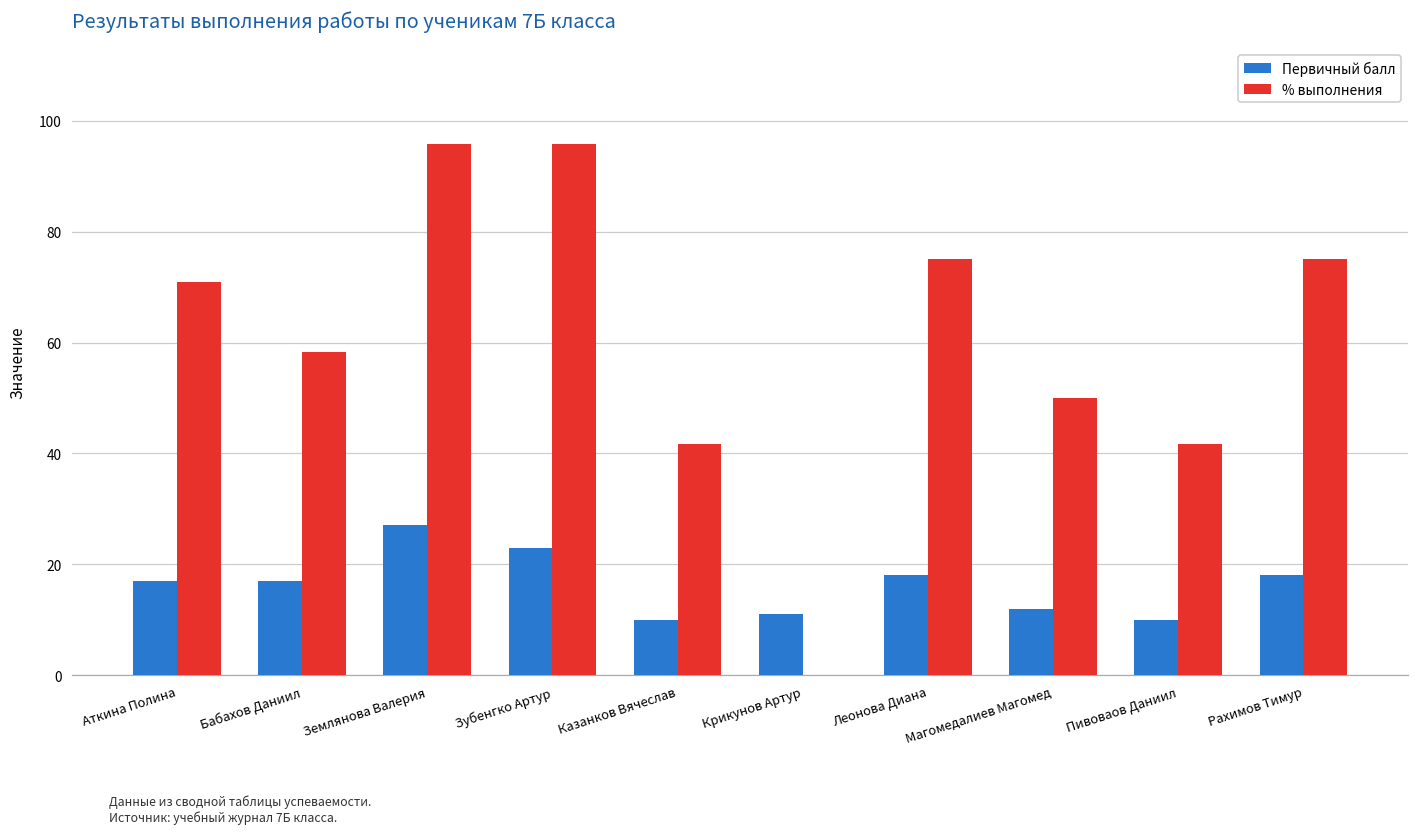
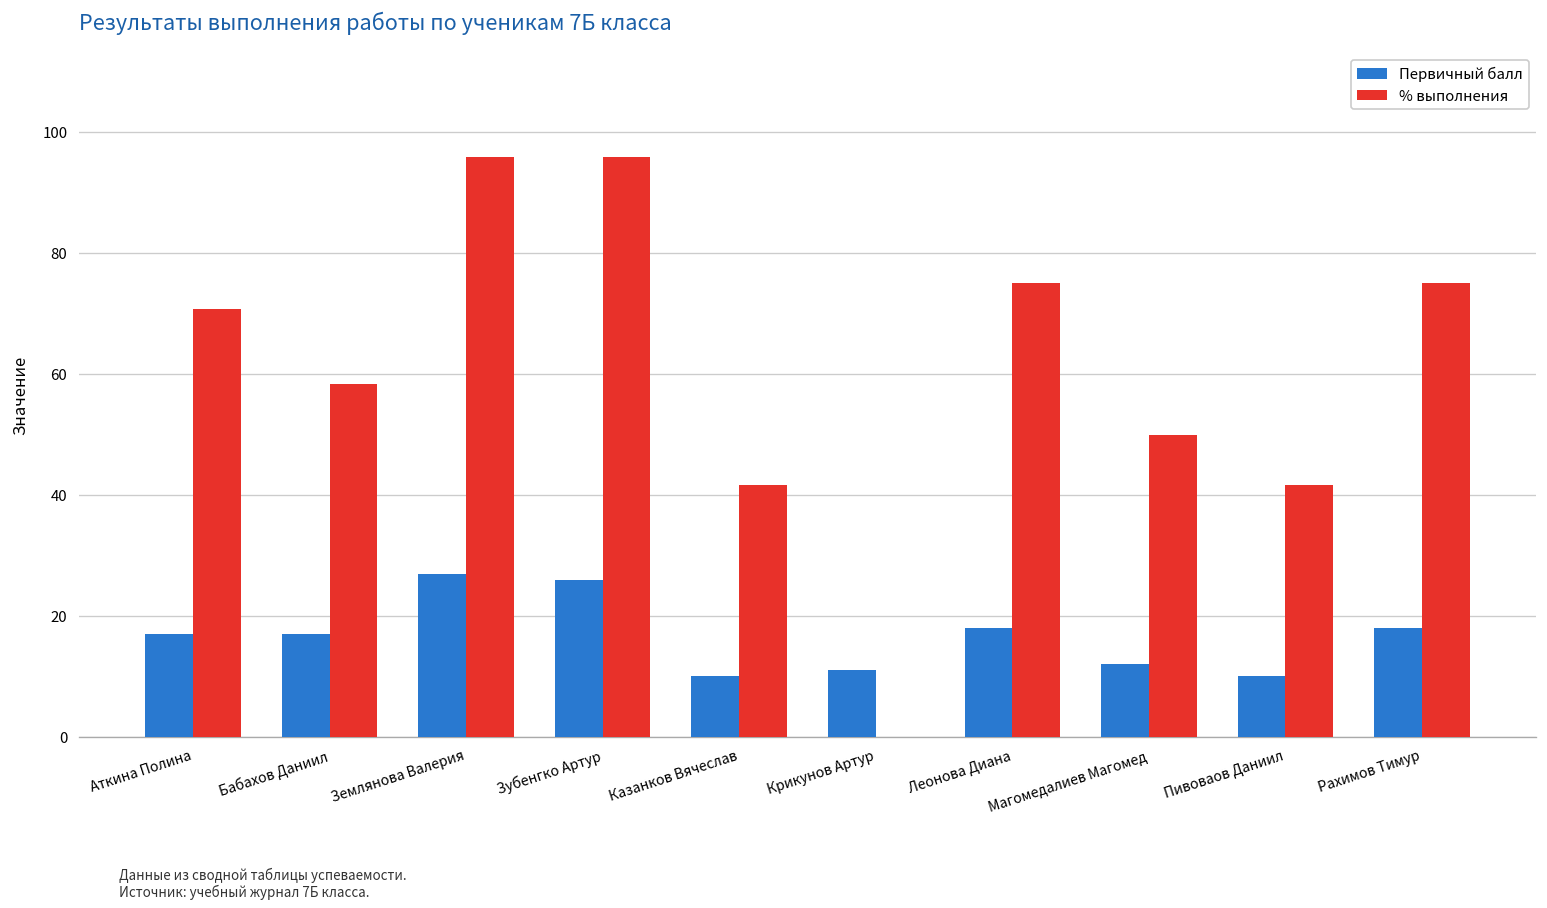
  {
    "Первичный балл": {
      "Аткина Полина": 17,
      "Бабахов Даниил": 17,
      "Землянова Валерия": 27,
-     "Зубенгко Артур": 23,
+     "Зубенгко Артур": 26,
      "Казанков Вячеслав": 10,
      "Крикунов Артур": 11,
      "Леонова Диана": 18,
      "Магомедалиев Магомед": 12,
      "Пивоваов Даниил": 10,
      "Рахимов Тимур": 18
    },
    "% выполнения": {
      "Аткина Полина": 71,
      "Бабахов Даниил": 58,
      "Землянова Валерия": 96,
      "Зубенгко Артур": 96,
      "Казанков Вячеслав": 42,
      "Крикунов Артур": 0,
      "Леонова Диана": 75,
      "Магомедалиев Магомед": 50,
      "Пивоваов Даниил": 42,
      "Рахимов Тимур": 75
    }
  }
